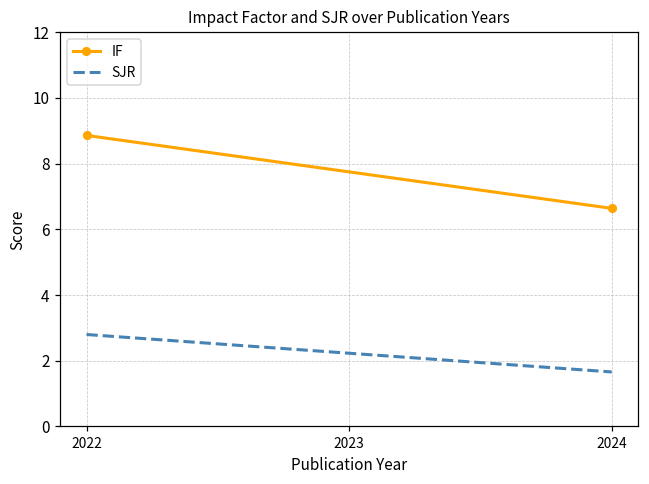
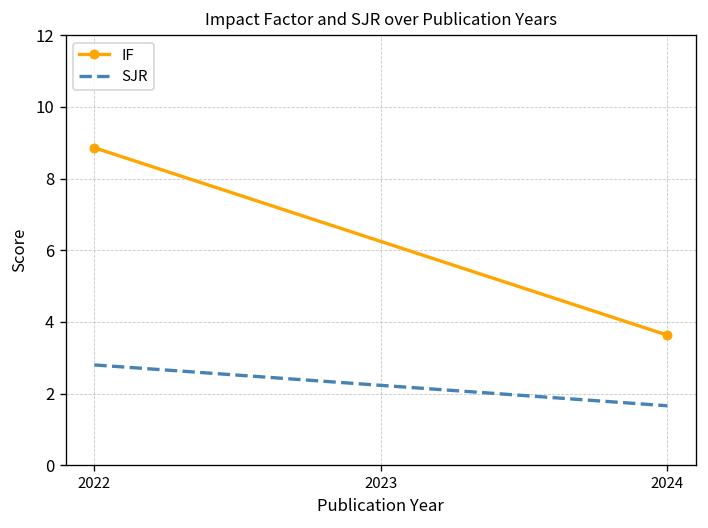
  {
    "IF": {
      "2022": 8.9,
-     "2024": 6.6
+     "2024": 3.6
    },
    "SJR": {
      "2022": 2.8,
      "2024": 1.7
    }
  }
